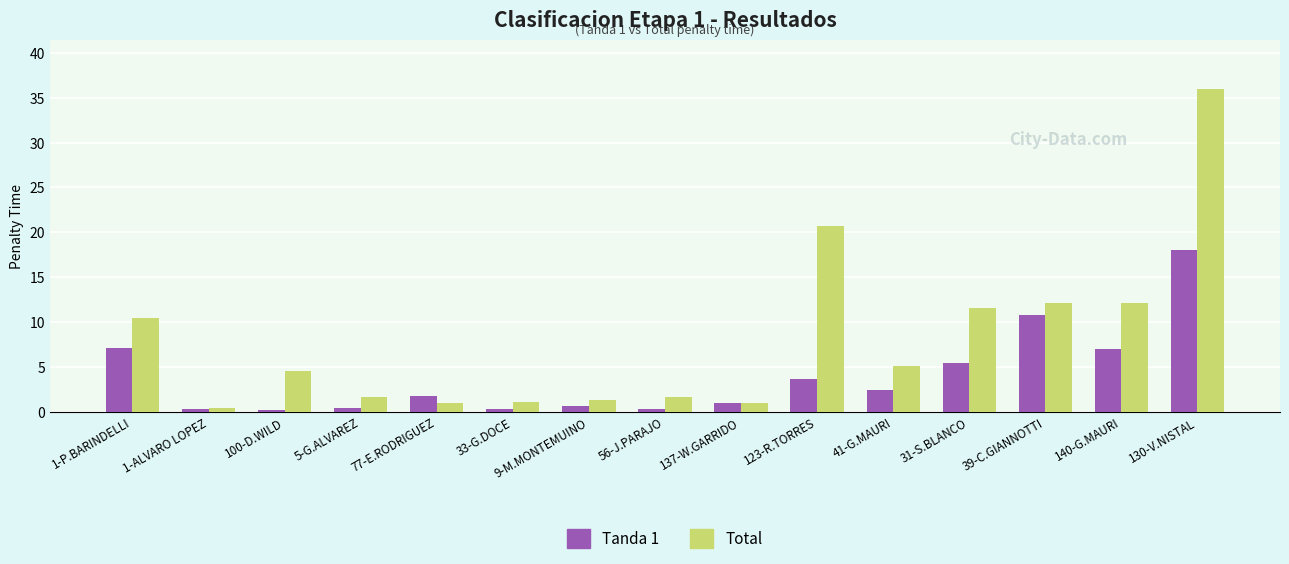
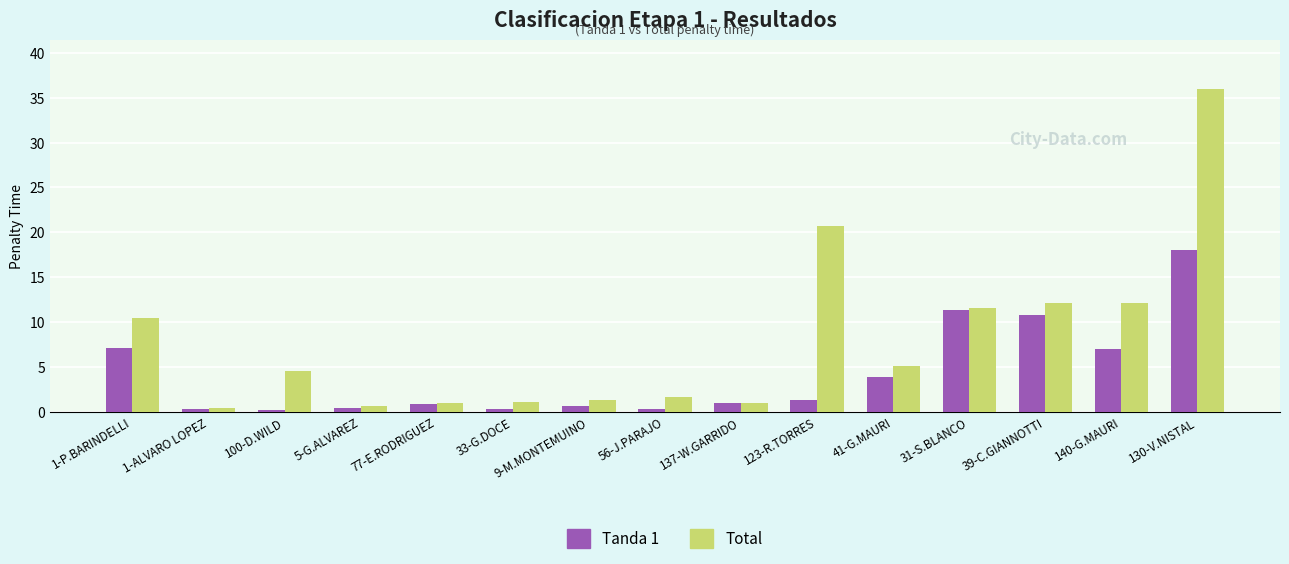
  {
    "Tanda 1": {
      "1-P.BARINDELLI": 7,
      "1-ALVARO LOPEZ": 0,
      "5-G.ALVAREZ": 0,
-     "77-E.RODRIGUEZ": 2,
+     "77-E.RODRIGUEZ": 1,
      "33-G.DOCE": 0,
      "9-M.MONTEMUINO": 1,
      "56-J.PARAJO": 0,
      "137-W.GARRIDO": 1,
-     "123-R.TORRES": 4,
-     "41-G.MAURI": 2,
-     "31-S.BLANCO": 5,
+     "123-R.TORRES": 1,
+     "41-G.MAURI": 4,
+     "31-S.BLANCO": 11,
      "39-C.GIANNOTTI": 11,
      "140-G.MAURI": 7,
      "130-V.NISTAL": 18
    },
    "Total": {
      "1-P.BARINDELLI": 10,
      "1-ALVARO LOPEZ": 0,
      "100-D.WILD": 5,
-     "5-G.ALVAREZ": 2,
+     "5-G.ALVAREZ": 1,
      "77-E.RODRIGUEZ": 1,
      "33-G.DOCE": 1,
      "9-M.MONTEMUINO": 1,
      "56-J.PARAJO": 2,
      "137-W.GARRIDO": 1,
      "123-R.TORRES": 21,
      "41-G.MAURI": 5,
      "31-S.BLANCO": 12,
      "39-C.GIANNOTTI": 12,
      "140-G.MAURI": 12,
      "130-V.NISTAL": 36
    }
  }
